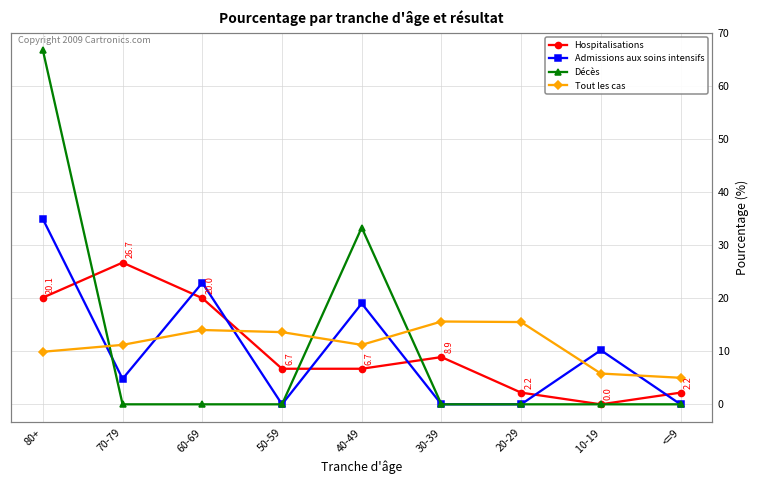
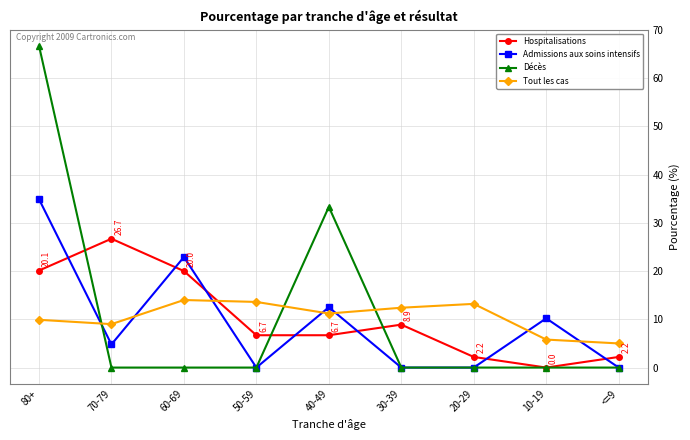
  {
    "Hospitalisations": {
      "80+": 20.1,
      "70-79": 26.7,
      "60-69": 20.0,
      "50-59": 6.7,
      "40-49": 6.7,
      "30-39": 8.9,
      "20-29": 2.2,
      "<=9": 2.2
    },
    "Admissions aux soins intensifs": {
      "80+": 35,
      "70-79": 5,
-     "40-49": 19,
+     "40-49": 13,
      "10-19": 10
    },
    "Décès": {
      "70-79": 0,
      "60-69": 0,
      "40-49": 33
    },
    "Tout les cas": {
      "80+": 10,
-     "70-79": 11,
+     "70-79": 9,
      "60-69": 14,
      "50-59": 14,
      "40-49": 11,
-     "30-39": 16,
-     "20-29": 16,
+     "30-39": 12,
+     "20-29": 13,
      "10-19": 6
    }
  }
